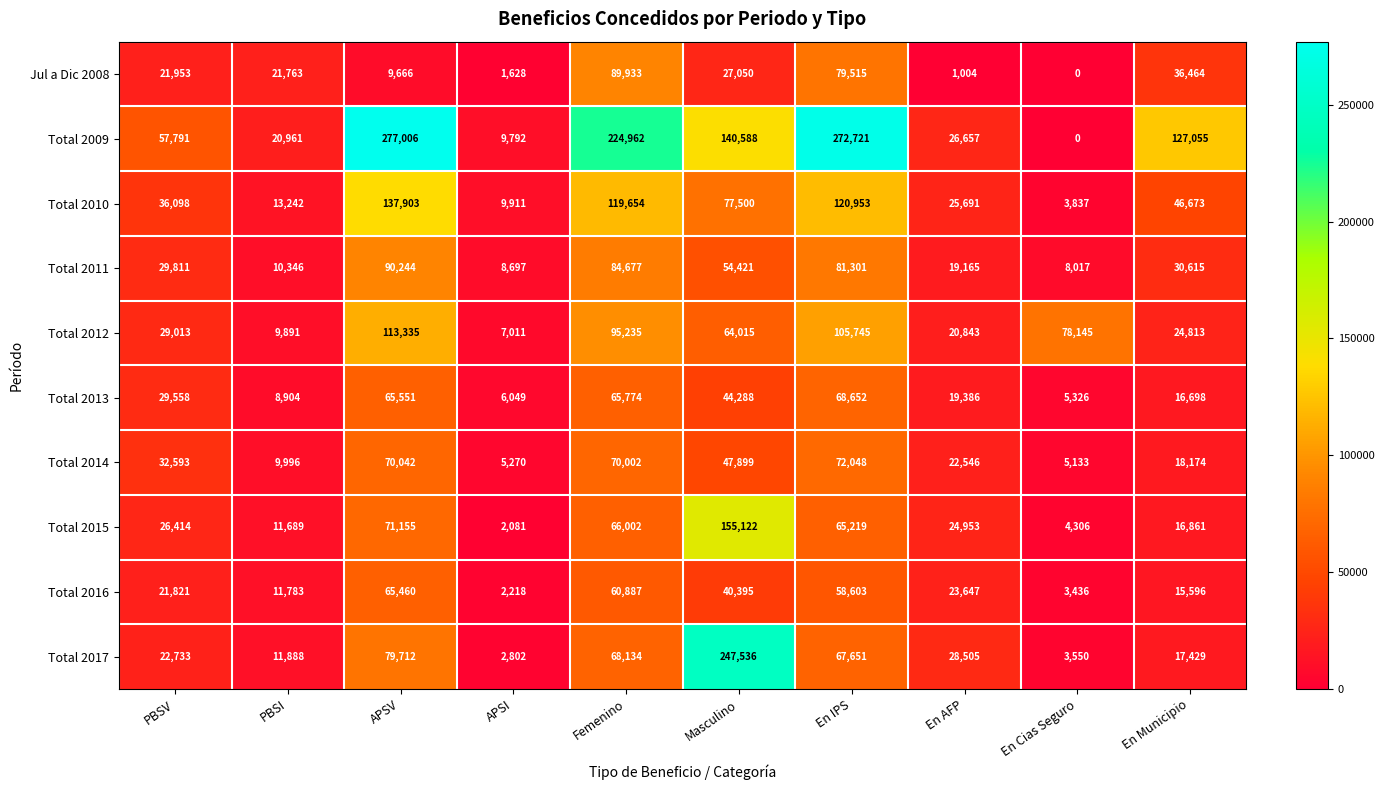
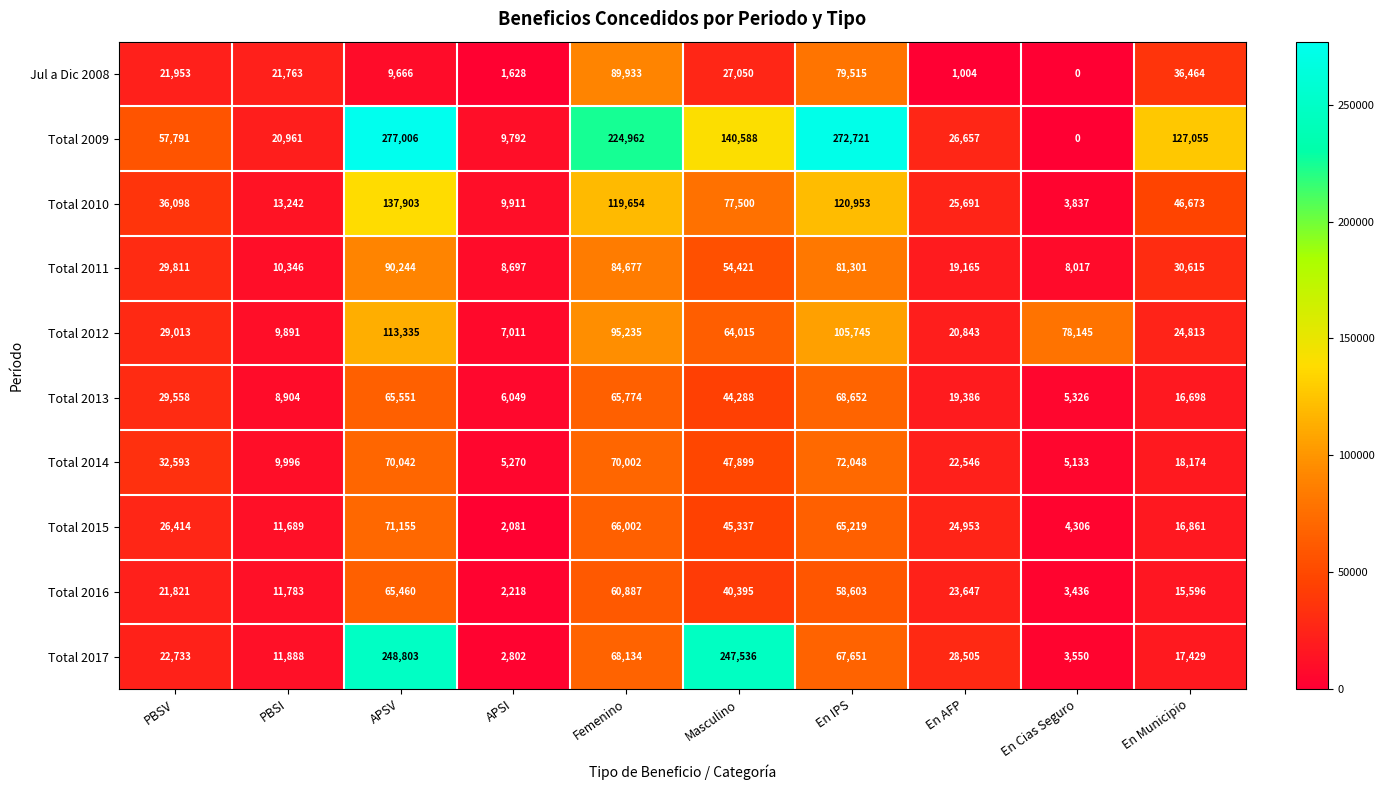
  {
    "Jul a Dic 2008": {
      "PBSV": "21,953",
      "PBSI": "21,763",
      "APSV": "9,666",
      "APSI": "1,628",
      "Femenino": "89,933",
      "Masculino": "27,050",
      "En IPS": "79,515",
      "En AFP": "1,004",
      "En Cias Seguro": "0",
      "En Municipio": "36,464"
    },
    "Total 2009": {
      "PBSV": "57,791",
      "PBSI": "20,961",
      "APSV": "277,006",
      "APSI": "9,792",
      "Femenino": "224,962",
      "Masculino": "140,588",
      "En IPS": "272,721",
      "En AFP": "26,657",
      "En Cias Seguro": "0",
      "En Municipio": "127,055"
    },
    "Total 2010": {
      "PBSV": "36,098",
      "PBSI": "13,242",
      "APSV": "137,903",
      "APSI": "9,911",
      "Femenino": "119,654",
      "Masculino": "77,500",
      "En IPS": "120,953",
      "En AFP": "25,691",
      "En Cias Seguro": "3,837",
      "En Municipio": "46,673"
    },
    "Total 2011": {
      "PBSV": "29,811",
      "PBSI": "10,346",
      "APSV": "90,244",
      "APSI": "8,697",
      "Femenino": "84,677",
      "Masculino": "54,421",
      "En IPS": "81,301",
      "En AFP": "19,165",
      "En Cias Seguro": "8,017",
      "En Municipio": "30,615"
    },
    "Total 2012": {
      "PBSV": "29,013",
      "PBSI": "9,891",
      "APSV": "113,335",
      "APSI": "7,011",
      "Femenino": "95,235",
      "Masculino": "64,015",
      "En IPS": "105,745",
      "En AFP": "20,843",
      "En Cias Seguro": "78,145",
      "En Municipio": "24,813"
    },
    "Total 2013": {
      "PBSV": "29,558",
      "PBSI": "8,904",
      "APSV": "65,551",
      "APSI": "6,049",
      "Femenino": "65,774",
      "Masculino": "44,288",
      "En IPS": "68,652",
      "En AFP": "19,386",
      "En Cias Seguro": "5,326",
      "En Municipio": "16,698"
    },
    "Total 2014": {
      "PBSV": "32,593",
      "PBSI": "9,996",
      "APSV": "70,042",
      "APSI": "5,270",
      "Femenino": "70,002",
      "Masculino": "47,899",
      "En IPS": "72,048",
      "En AFP": "22,546",
      "En Cias Seguro": "5,133",
      "En Municipio": "18,174"
    },
    "Total 2015": {
      "PBSV": "26,414",
      "PBSI": "11,689",
      "APSV": "71,155",
      "APSI": "2,081",
      "Femenino": "66,002",
-     "Masculino": "155,122",
+     "Masculino": "45,337",
      "En IPS": "65,219",
      "En AFP": "24,953",
      "En Cias Seguro": "4,306",
      "En Municipio": "16,861"
    },
    "Total 2016": {
      "PBSV": "21,821",
      "PBSI": "11,783",
      "APSV": "65,460",
      "APSI": "2,218",
      "Femenino": "60,887",
      "Masculino": "40,395",
      "En IPS": "58,603",
      "En AFP": "23,647",
      "En Cias Seguro": "3,436",
      "En Municipio": "15,596"
    },
    "Total 2017": {
      "PBSV": "22,733",
      "PBSI": "11,888",
-     "APSV": "79,712",
+     "APSV": "248,803",
      "APSI": "2,802",
      "Femenino": "68,134",
      "Masculino": "247,536",
      "En IPS": "67,651",
      "En AFP": "28,505",
      "En Cias Seguro": "3,550",
      "En Municipio": "17,429"
    }
  }
